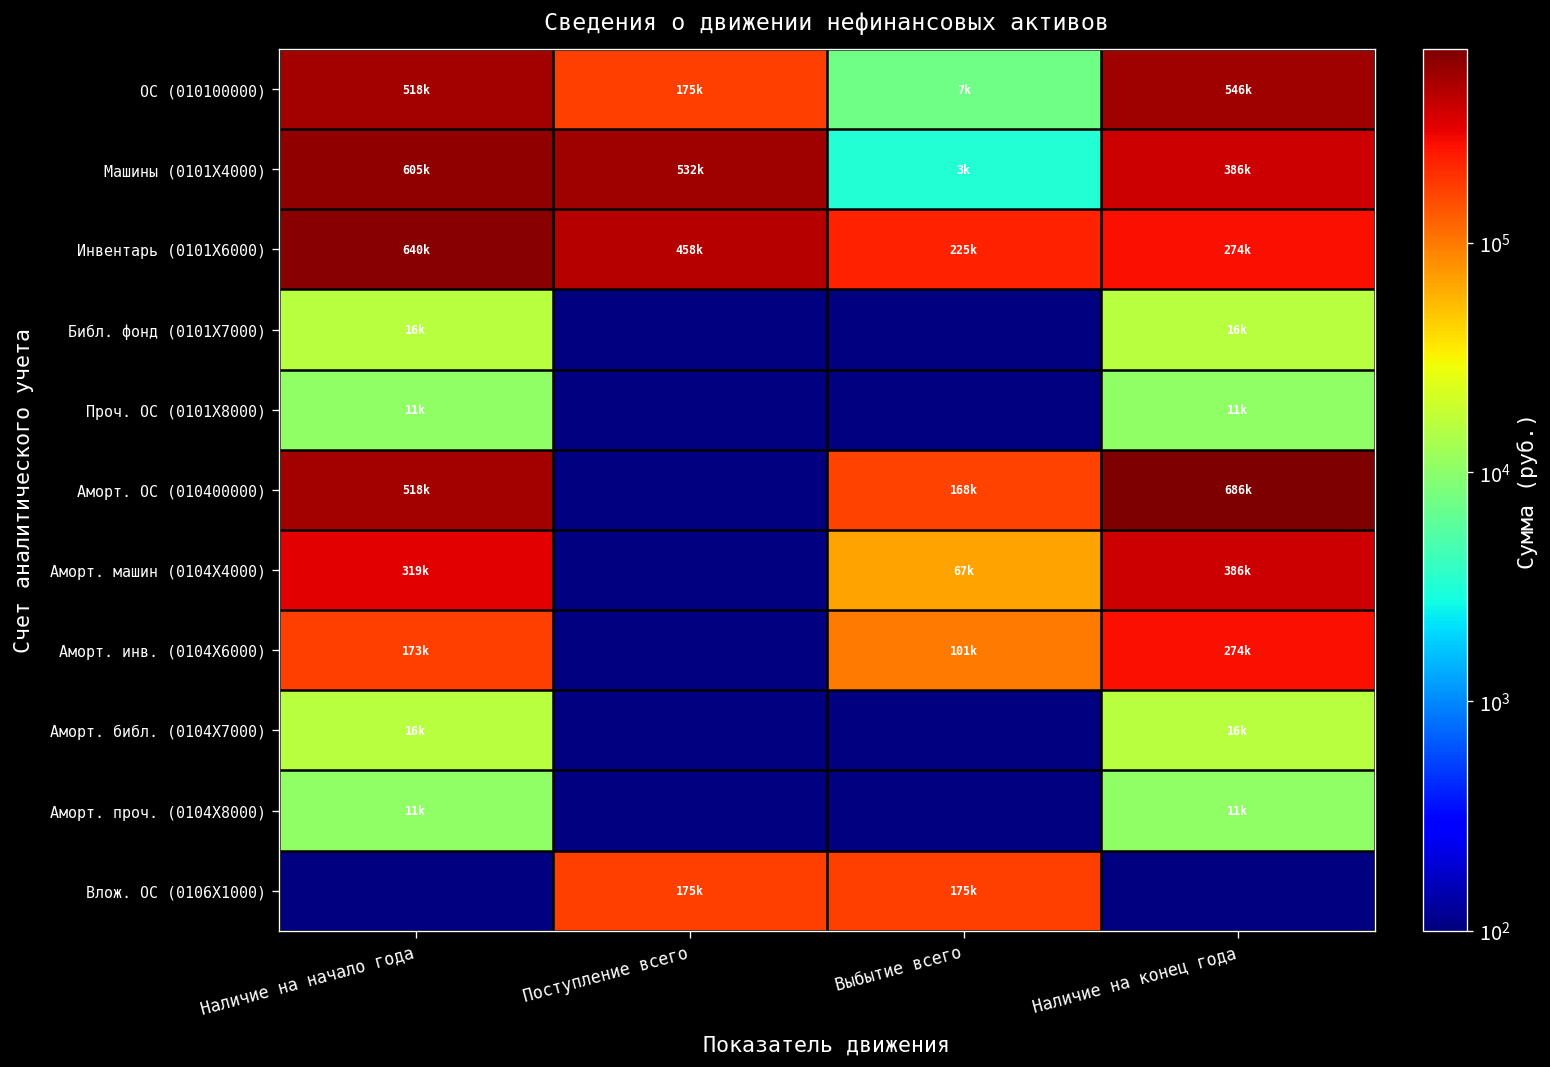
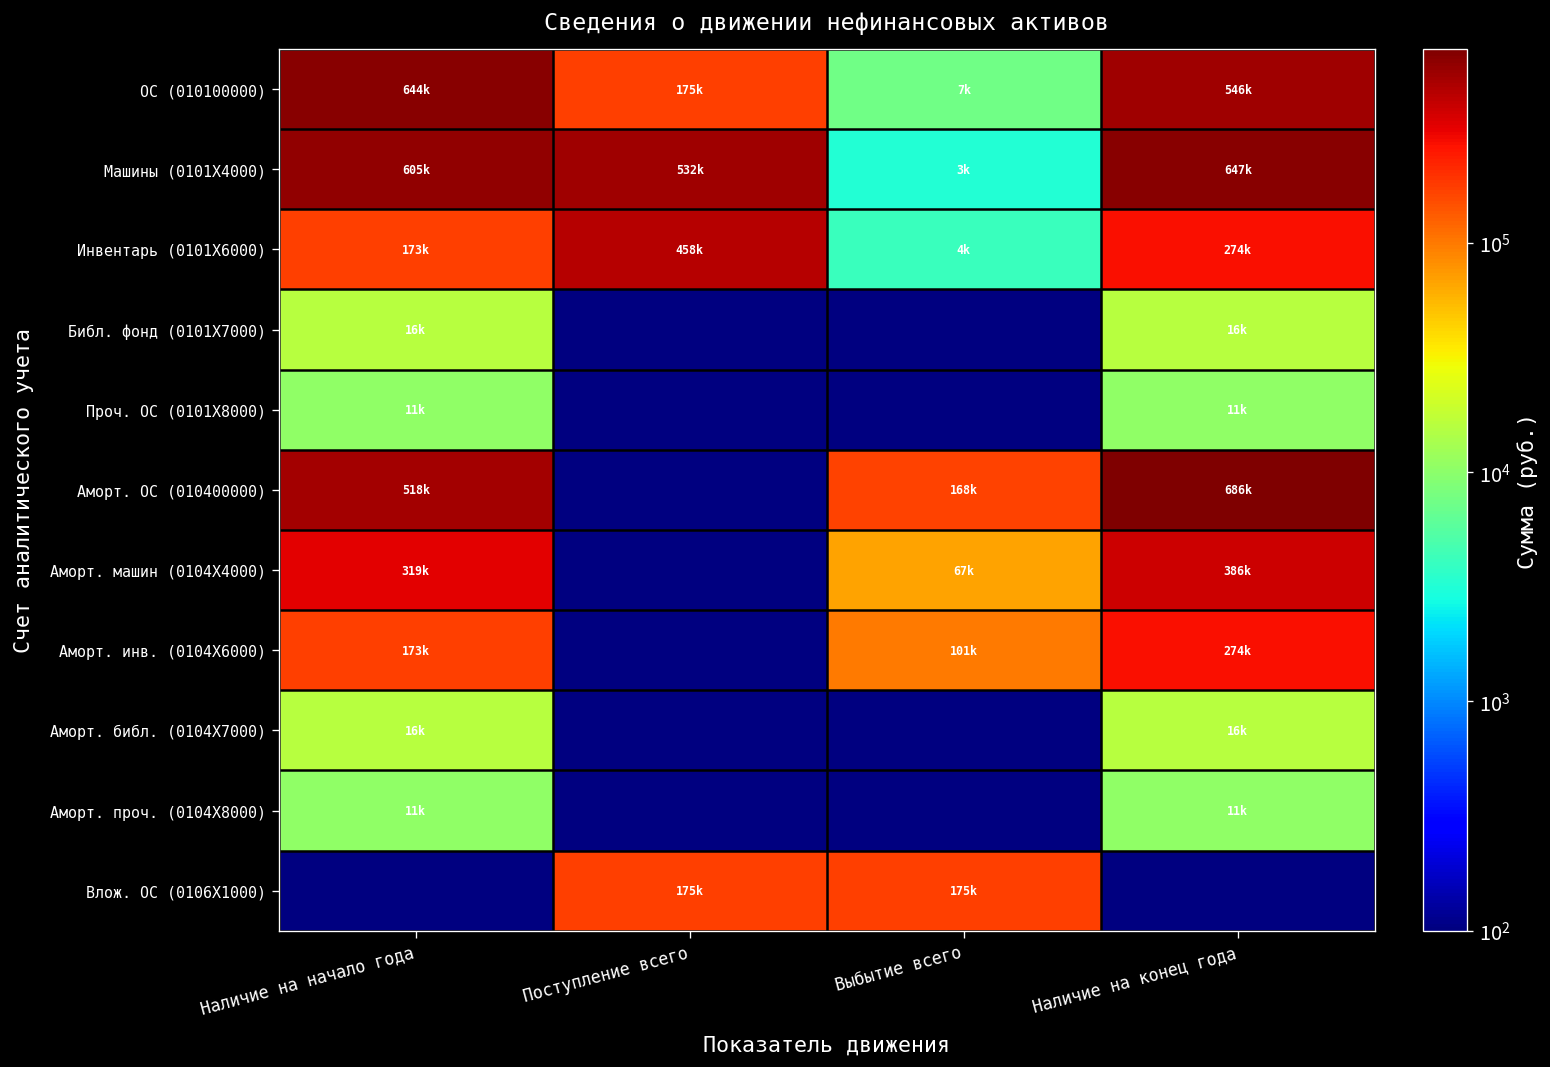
  {
    "ОС (010100000)": {
-     "Наличие на начало года": "518k",
+     "Наличие на начало года": "644k",
      "Поступление всего": "175k",
      "Выбытие всего": "7k",
      "Наличие на конец года": "546k"
    },
    "Машины (0101Х4000)": {
      "Наличие на начало года": "605k",
      "Поступление всего": "532k",
      "Выбытие всего": "3k",
-     "Наличие на конец года": "386k"
+     "Наличие на конец года": "647k"
    },
    "Инвентарь (0101Х6000)": {
-     "Наличие на начало года": "640k",
+     "Наличие на начало года": "173k",
      "Поступление всего": "458k",
-     "Выбытие всего": "225k",
+     "Выбытие всего": "4k",
      "Наличие на конец года": "274k"
    },
    "Библ. фонд (0101Х7000)": {
      "Наличие на начало года": "16k",
      "Наличие на конец года": "16k"
    },
    "Проч. ОС (0101Х8000)": {
      "Наличие на начало года": "11k",
      "Наличие на конец года": "11k"
    },
    "Аморт. ОС (010400000)": {
      "Наличие на начало года": "518k",
      "Выбытие всего": "168k",
      "Наличие на конец года": "686k"
    },
    "Аморт. машин (0104Х4000)": {
      "Наличие на начало года": "319k",
      "Выбытие всего": "67k",
      "Наличие на конец года": "386k"
    },
    "Аморт. инв. (0104Х6000)": {
      "Наличие на начало года": "173k",
      "Выбытие всего": "101k",
      "Наличие на конец года": "274k"
    },
    "Аморт. библ. (0104Х7000)": {
      "Наличие на начало года": "16k",
      "Наличие на конец года": "16k"
    },
    "Аморт. проч. (0104Х8000)": {
      "Наличие на начало года": "11k",
      "Наличие на конец года": "11k"
    },
    "Влож. ОС (0106Х1000)": {
      "Поступление всего": "175k",
      "Выбытие всего": "175k"
    }
  }
